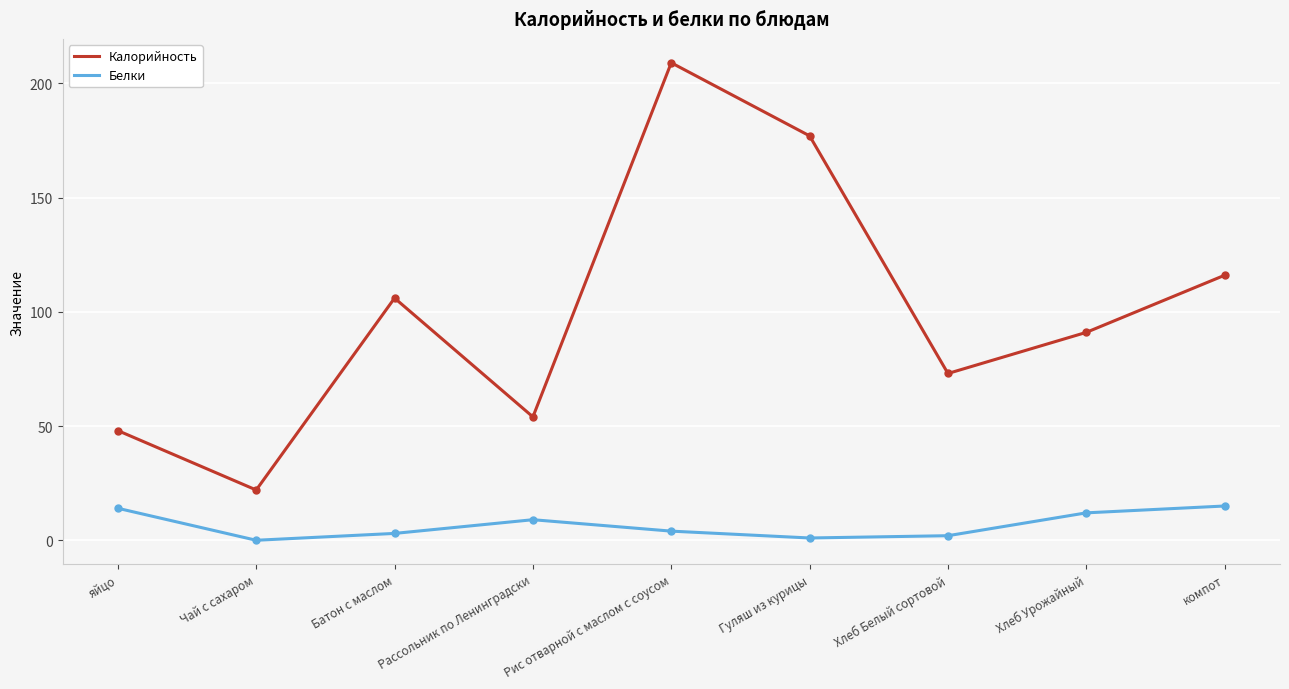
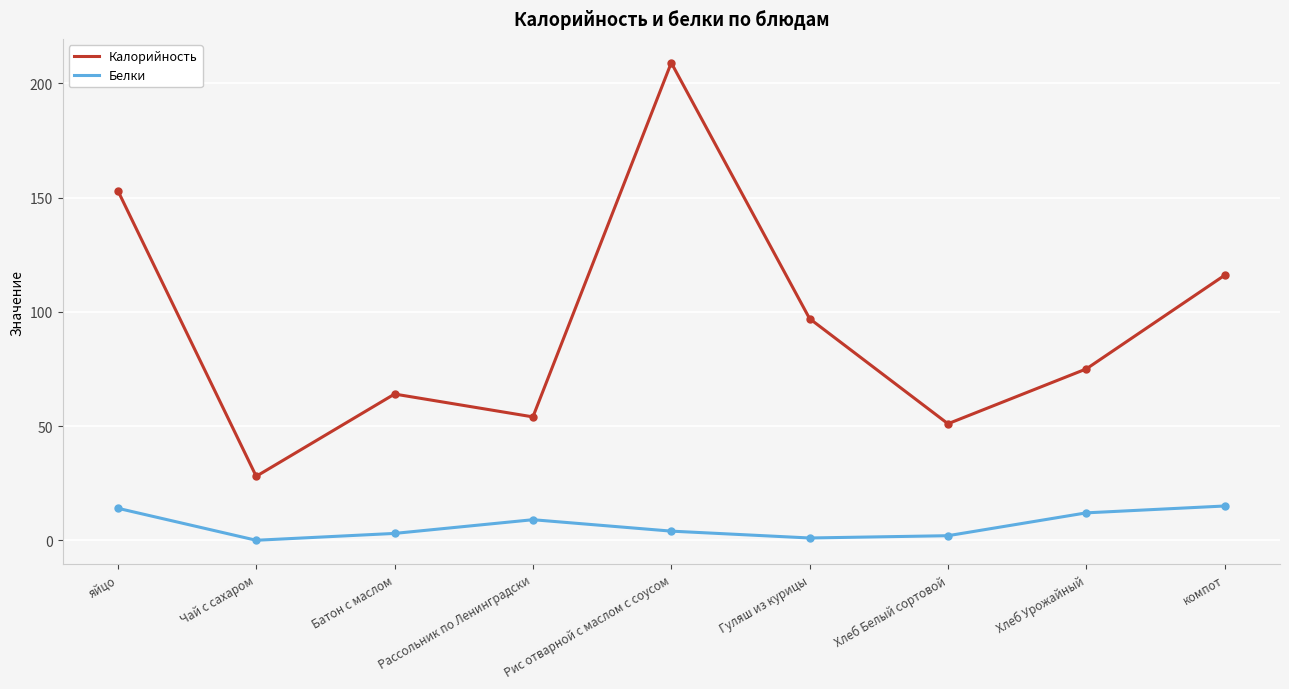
  {
    "Калорийность": {
-     "яйцо": 48,
-     "Чай с сахаром": 22,
-     "Батон с маслом": 106,
+     "яйцо": 153,
+     "Чай с сахаром": 28,
+     "Батон с маслом": 64,
      "Рассольник по Ленинградски": 54,
      "Рис отварной с маслом с соусом": 209,
-     "Гуляш из курицы": 177,
-     "Хлеб Белый сортовой": 73,
-     "Хлеб Урожайный": 91,
+     "Гуляш из курицы": 97,
+     "Хлеб Белый сортовой": 51,
+     "Хлеб Урожайный": 75,
      "компот": 116
    },
    "Белки": {
      "яйцо": 14,
      "Чай с сахаром": 0,
      "Батон с маслом": 3,
      "Рассольник по Ленинградски": 9,
      "Рис отварной с маслом с соусом": 4,
      "Гуляш из курицы": 1,
      "Хлеб Белый сортовой": 2,
      "Хлеб Урожайный": 12,
      "компот": 15
    }
  }
